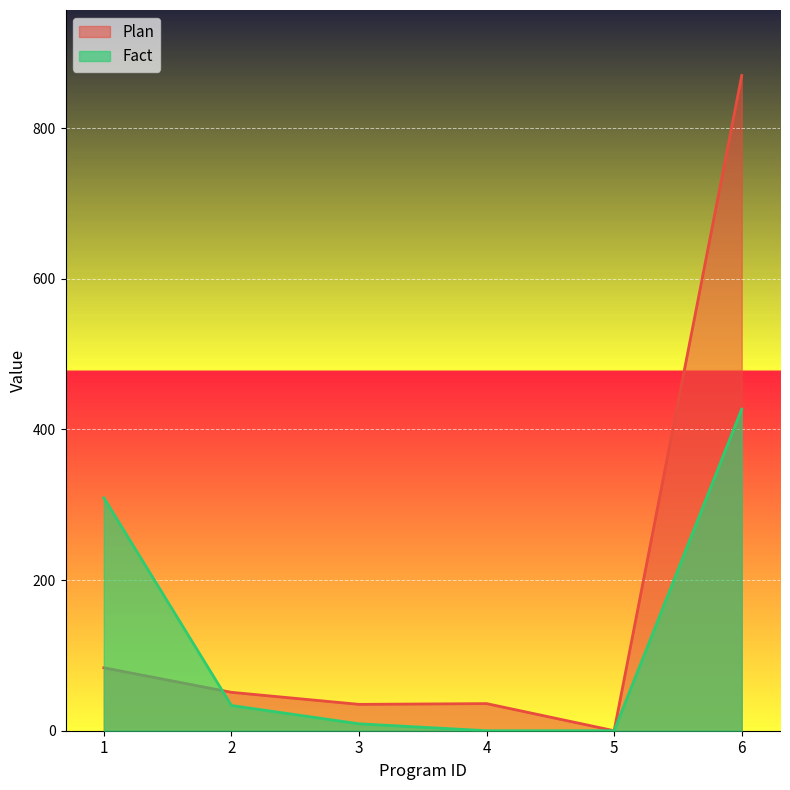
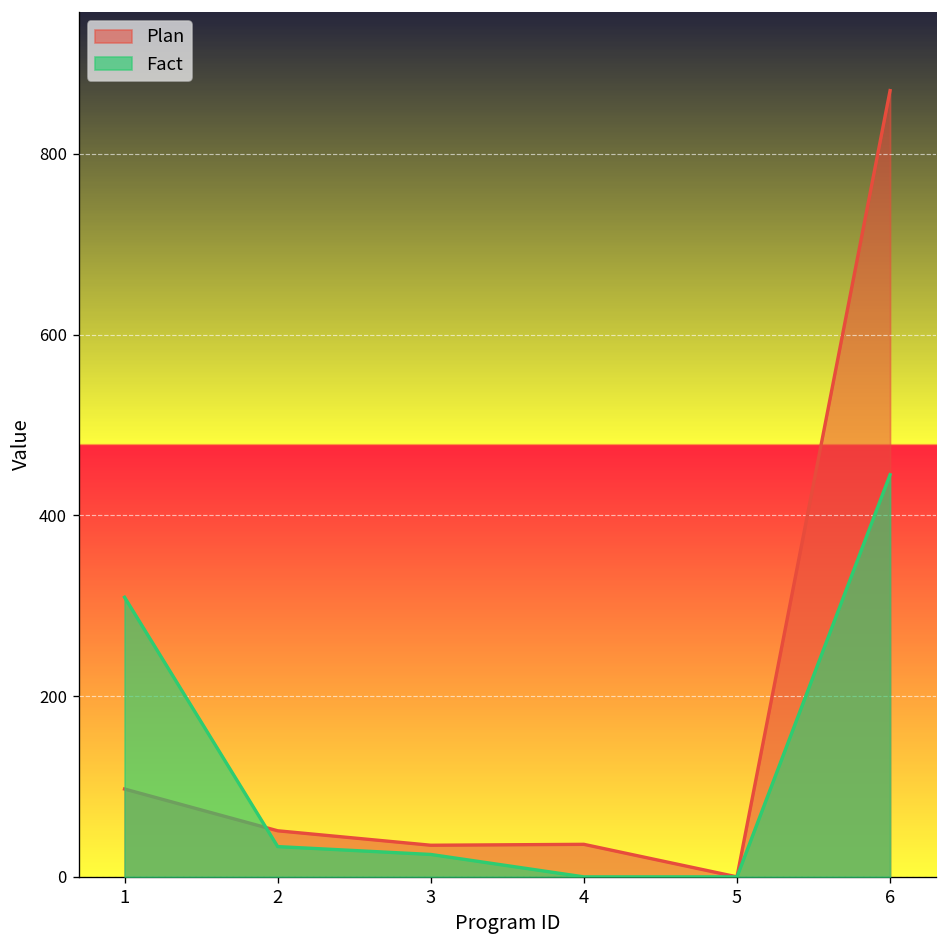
  {
    "Plan": {
-     "1": 80,
+     "1": 100,
      "2": 50,
      "3": 40,
      "4": 40,
      "6": 870
    },
    "Fact": {
      "1": 310,
      "2": 30,
-     "3": 10,
+     "3": 20,
      "4": 0,
-     "6": 430
+     "6": 450
    }
  }
